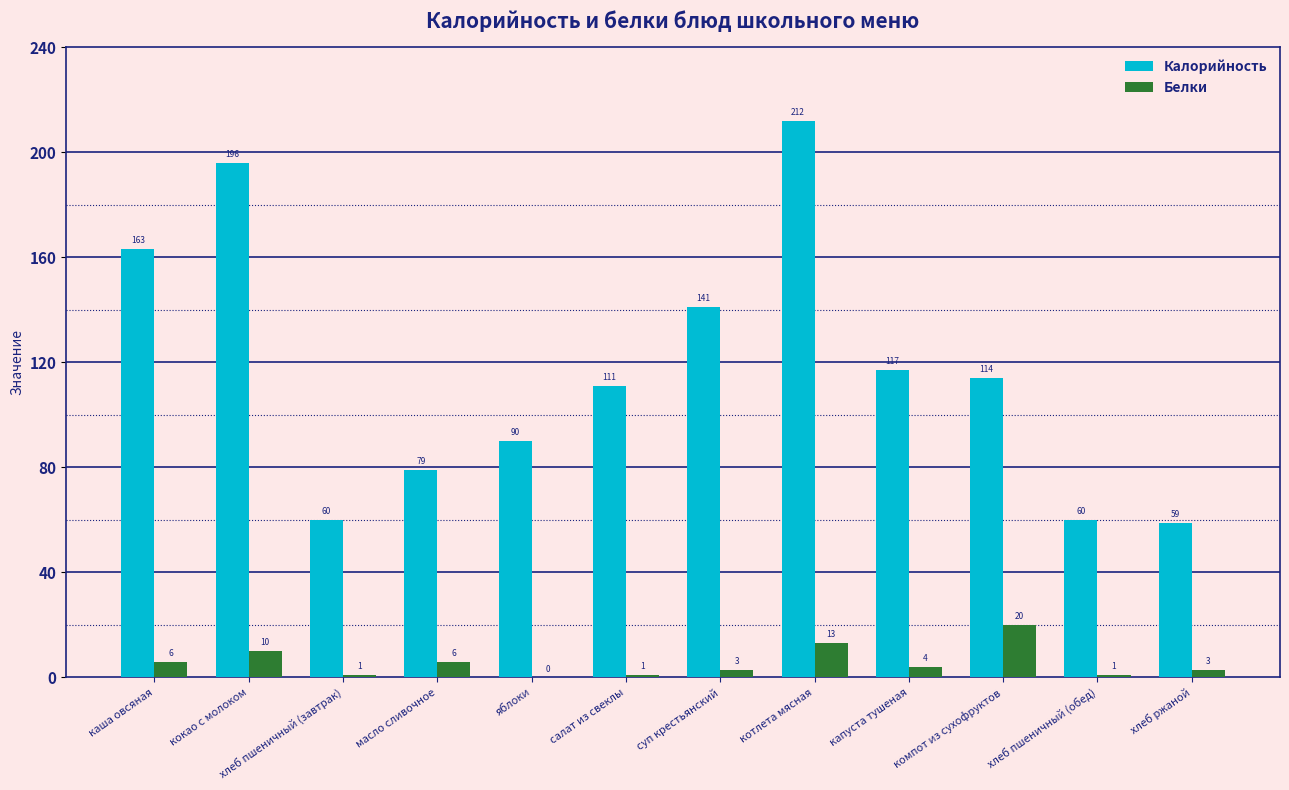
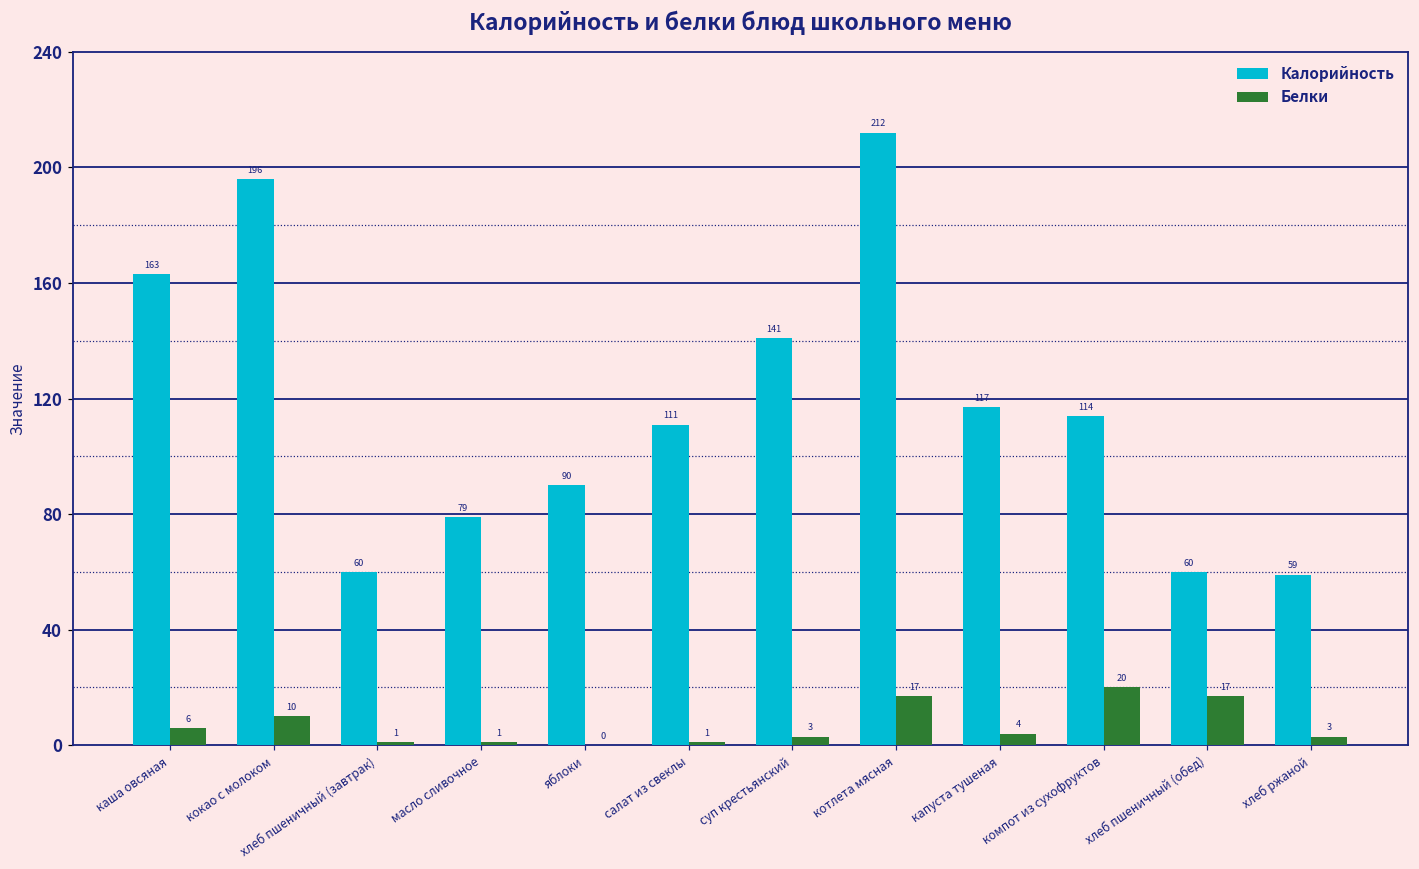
  {
    "Калорийность": {
      "каша овсяная": 163,
      "кокао с молоком": 196,
      "хлеб пшеничный (завтрак)": 60,
      "масло сливочное": 79,
      "яблоки": 90,
      "салат из свеклы": 111,
      "суп крестьянский": 141,
      "котлета мясная": 212,
      "капуста тушеная": 117,
      "компот из сухофруктов": 114,
      "хлеб пшеничный (обед)": 60,
      "хлеб ржаной": 59
    },
    "Белки": {
      "каша овсяная": 6,
      "кокао с молоком": 10,
      "хлеб пшеничный (завтрак)": 1,
-     "масло сливочное": 6,
+     "масло сливочное": 1,
      "яблоки": 0,
      "салат из свеклы": 1,
      "суп крестьянский": 3,
-     "котлета мясная": 13,
+     "котлета мясная": 17,
      "капуста тушеная": 4,
      "компот из сухофруктов": 20,
-     "хлеб пшеничный (обед)": 1,
+     "хлеб пшеничный (обед)": 17,
      "хлеб ржаной": 3
    }
  }
